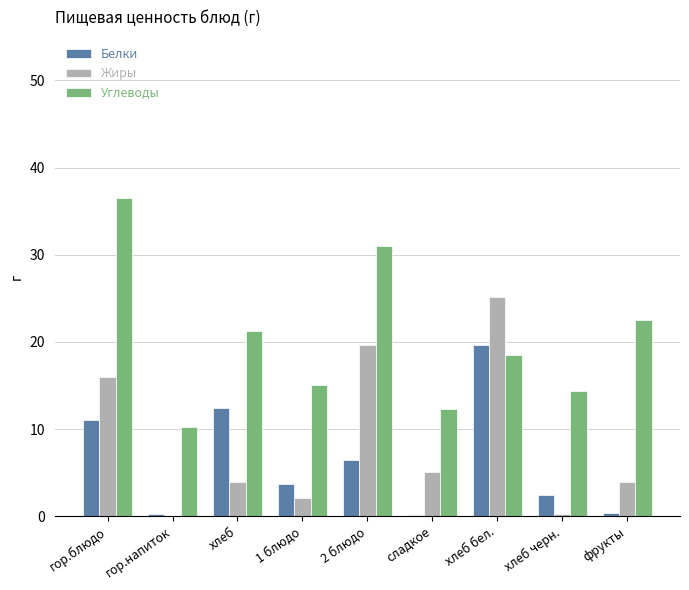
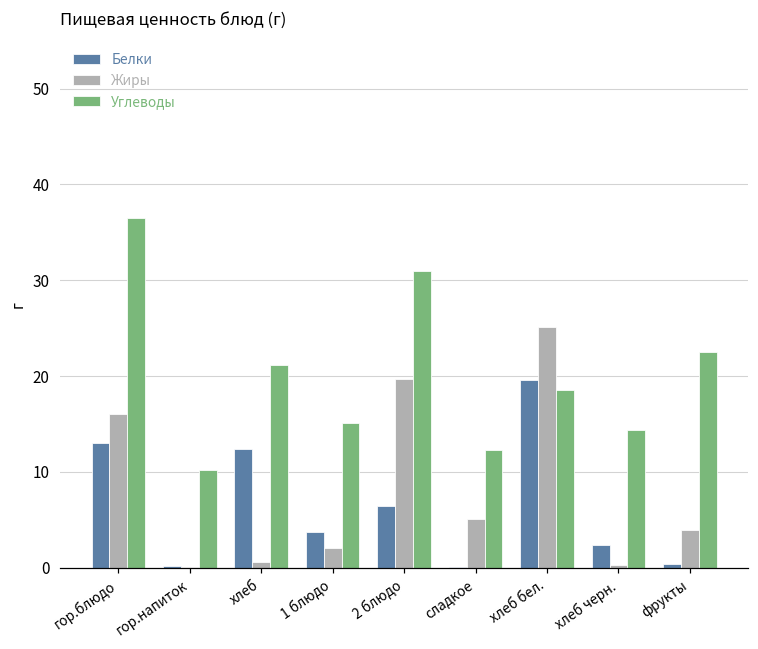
  {
    "Белки": {
-     "гор.блюдо": 11,
+     "гор.блюдо": 13,
      "хлеб": 12,
      "1 блюдо": 4,
      "2 блюдо": 6,
      "хлеб бел.": 20,
      "хлеб черн.": 2,
      "фрукты": 0
    },
    "Жиры": {
      "гор.блюдо": 16,
-     "хлеб": 4,
+     "хлеб": 1,
      "1 блюдо": 2,
      "2 блюдо": 20,
      "сладкое": 5,
      "хлеб бел.": 25,
      "хлеб черн.": 0,
      "фрукты": 4
    },
    "Углеводы": {
      "гор.блюдо": 37,
      "гор.напиток": 10,
      "хлеб": 21,
      "1 блюдо": 15,
      "2 блюдо": 31,
      "сладкое": 12,
      "хлеб бел.": 19,
      "хлеб черн.": 14,
      "фрукты": 23
    }
  }
